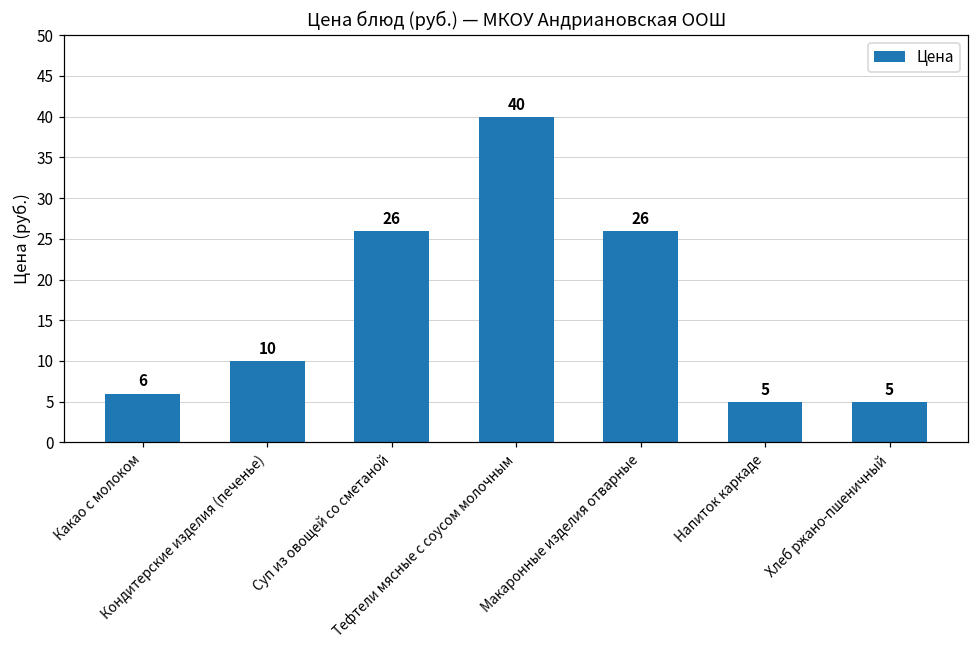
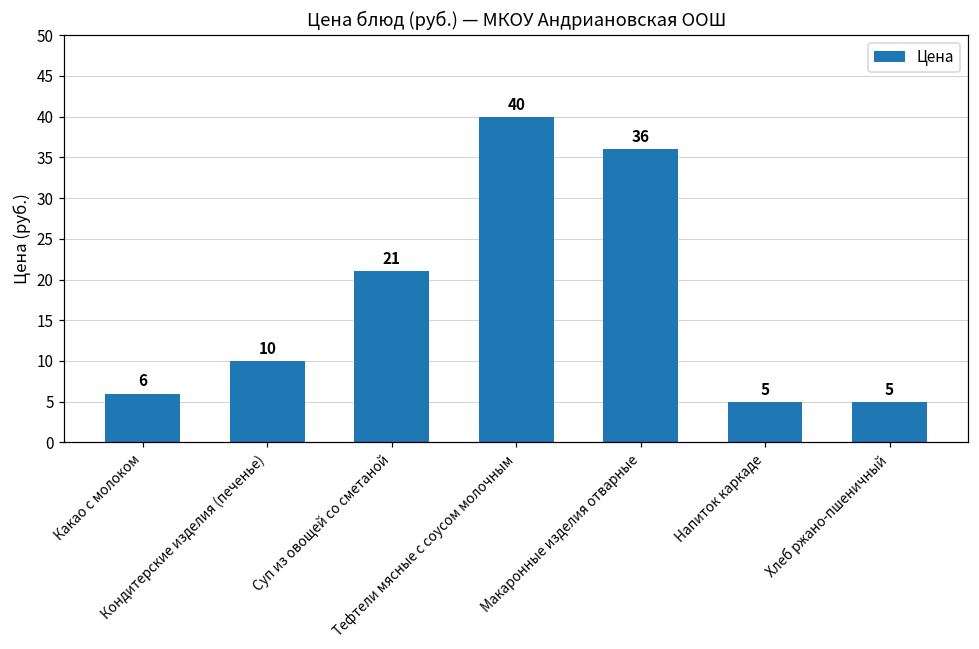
  {
    "Какао с молоком": 6,
    "Кондитерские изделия (печенье)": 10,
-   "Суп из овощей со сметаной": 26,
+   "Суп из овощей со сметаной": 21,
    "Тефтели мясные с соусом молочным": 40,
-   "Макаронные изделия отварные": 26,
+   "Макаронные изделия отварные": 36,
    "Напиток каркаде": 5,
    "Хлеб ржано-пшеничный": 5
  }
